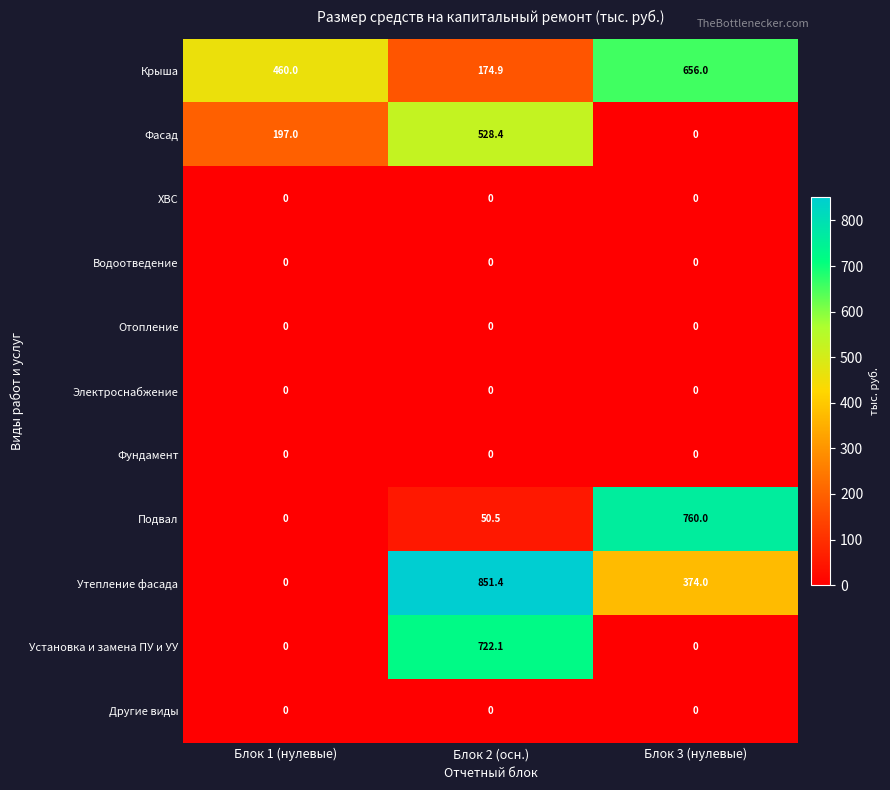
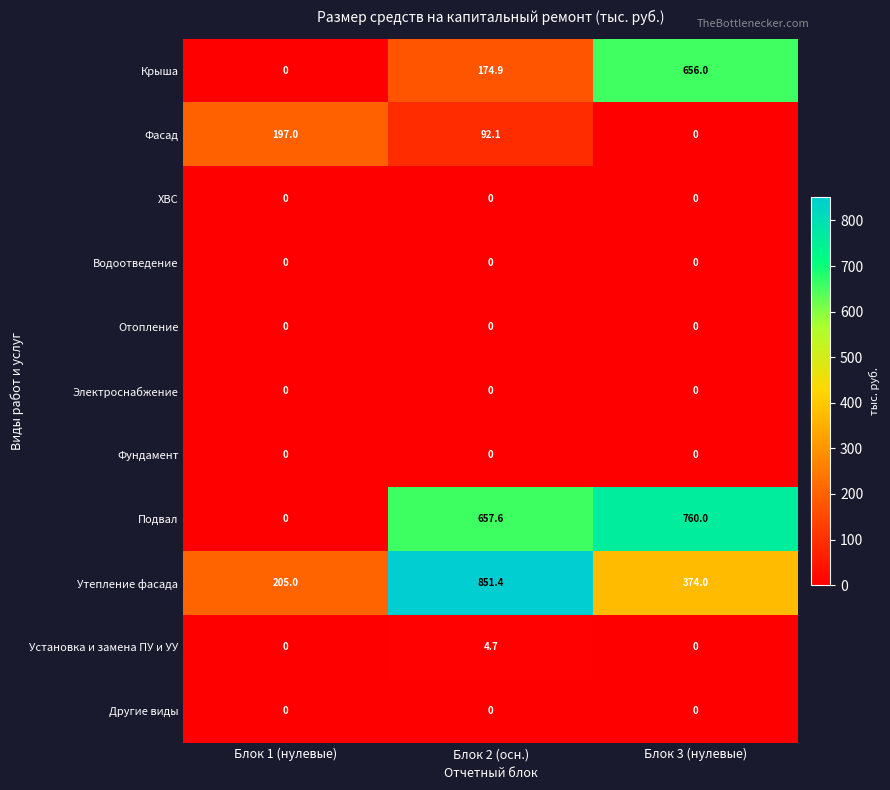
  {
    "Крыша": {
-     "Блок 1 (нулевые)": 460.0,
+     "Блок 1 (нулевые)": 0,
      "Блок 2 (осн.)": 174.9,
      "Блок 3 (нулевые)": 656.0
    },
    "Фасад": {
      "Блок 1 (нулевые)": 197.0,
-     "Блок 2 (осн.)": 528.4,
+     "Блок 2 (осн.)": 92.1,
      "Блок 3 (нулевые)": 0
    },
    "ХВС": {
      "Блок 1 (нулевые)": 0,
      "Блок 2 (осн.)": 0,
      "Блок 3 (нулевые)": 0
    },
    "Водоотведение": {
      "Блок 1 (нулевые)": 0,
      "Блок 2 (осн.)": 0,
      "Блок 3 (нулевые)": 0
    },
    "Отопление": {
      "Блок 1 (нулевые)": 0,
      "Блок 2 (осн.)": 0,
      "Блок 3 (нулевые)": 0
    },
    "Электроснабжение": {
      "Блок 1 (нулевые)": 0,
      "Блок 2 (осн.)": 0,
      "Блок 3 (нулевые)": 0
    },
    "Фундамент": {
      "Блок 1 (нулевые)": 0,
      "Блок 2 (осн.)": 0,
      "Блок 3 (нулевые)": 0
    },
    "Подвал": {
      "Блок 1 (нулевые)": 0,
-     "Блок 2 (осн.)": 50.5,
+     "Блок 2 (осн.)": 657.6,
      "Блок 3 (нулевые)": 760.0
    },
    "Утепление фасада": {
-     "Блок 1 (нулевые)": 0,
+     "Блок 1 (нулевые)": 205.0,
      "Блок 2 (осн.)": 851.4,
      "Блок 3 (нулевые)": 374.0
    },
    "Установка и замена ПУ и УУ": {
      "Блок 1 (нулевые)": 0,
-     "Блок 2 (осн.)": 722.1,
+     "Блок 2 (осн.)": 4.7,
      "Блок 3 (нулевые)": 0
    },
    "Другие виды": {
      "Блок 1 (нулевые)": 0,
      "Блок 2 (осн.)": 0,
      "Блок 3 (нулевые)": 0
    }
  }
